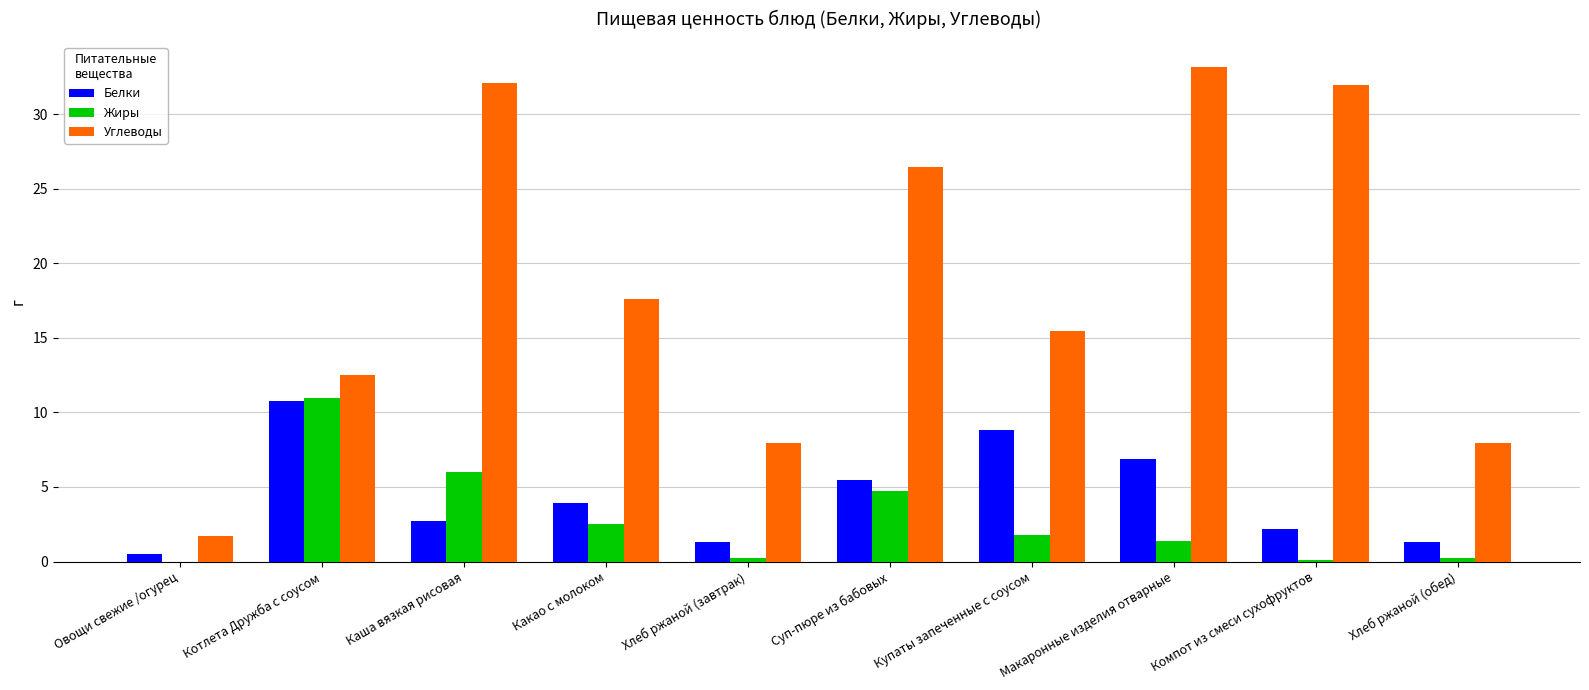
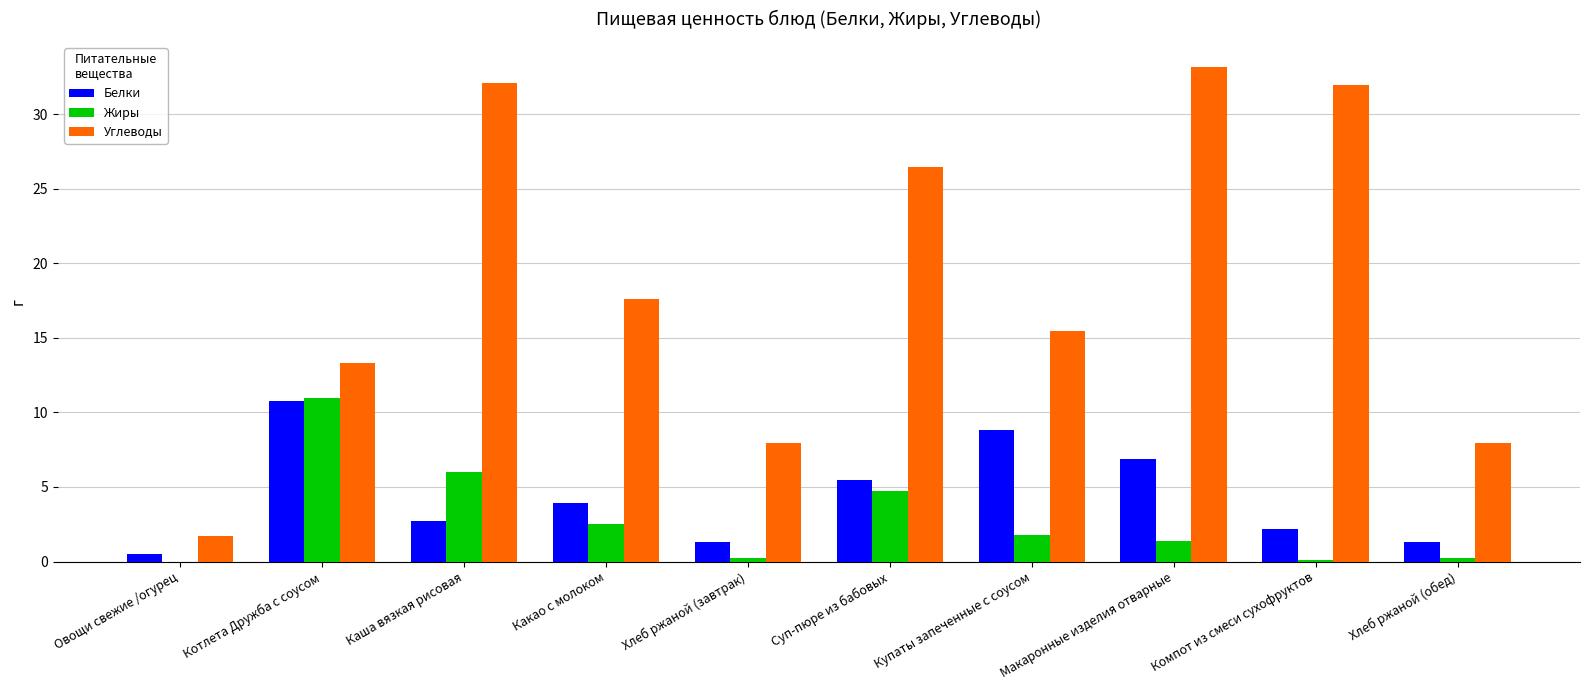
  {
    "Белки": {
      "Овощи свежие /огурец": 0.5,
      "Котлета Дружба с соусом": 10.8,
      "Каша вязкая рисовая": 2.7,
      "Какао с молоком": 3.9,
      "Хлеб ржаной (завтрак)": 1.3,
      "Суп-пюре из бабовых": 5.5,
      "Купаты запеченные с соусом": 8.8,
      "Макаронные изделия отварные": 6.9,
      "Компот из смеси сухофруктов": 2.2,
      "Хлеб ржаной (обед)": 1.3
    },
    "Жиры": {
      "Овощи свежие /огурец": 0.0,
      "Котлета Дружба с соусом": 11.0,
      "Каша вязкая рисовая": 6.0,
      "Какао с молоком": 2.5,
      "Хлеб ржаной (завтрак)": 0.2,
      "Суп-пюре из бабовых": 4.7,
      "Купаты запеченные с соусом": 1.8,
      "Макаронные изделия отварные": 1.4,
      "Хлеб ржаной (обед)": 0.2
    },
    "Углеводы": {
      "Овощи свежие /огурец": 1.7,
-     "Котлета Дружба с соусом": 12.5,
+     "Котлета Дружба с соусом": 13.3,
      "Каша вязкая рисовая": 32.1,
      "Какао с молоком": 17.6,
      "Хлеб ржаной (завтрак)": 7.9,
      "Суп-пюре из бабовых": 26.5,
      "Купаты запеченные с соусом": 15.5,
      "Макаронные изделия отварные": 33.2,
      "Компот из смеси сухофруктов": 32.0,
      "Хлеб ржаной (обед)": 7.9
    }
  }
